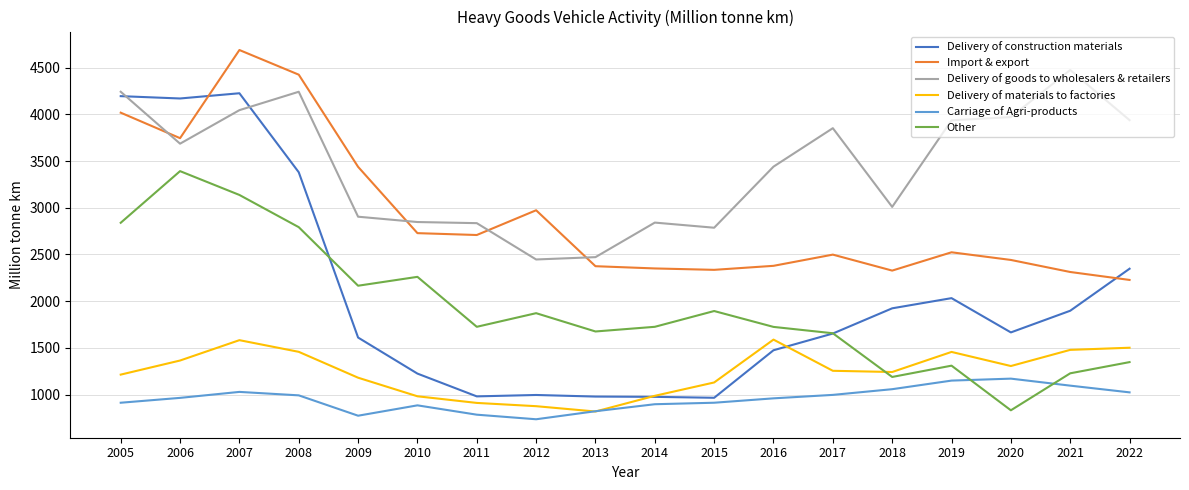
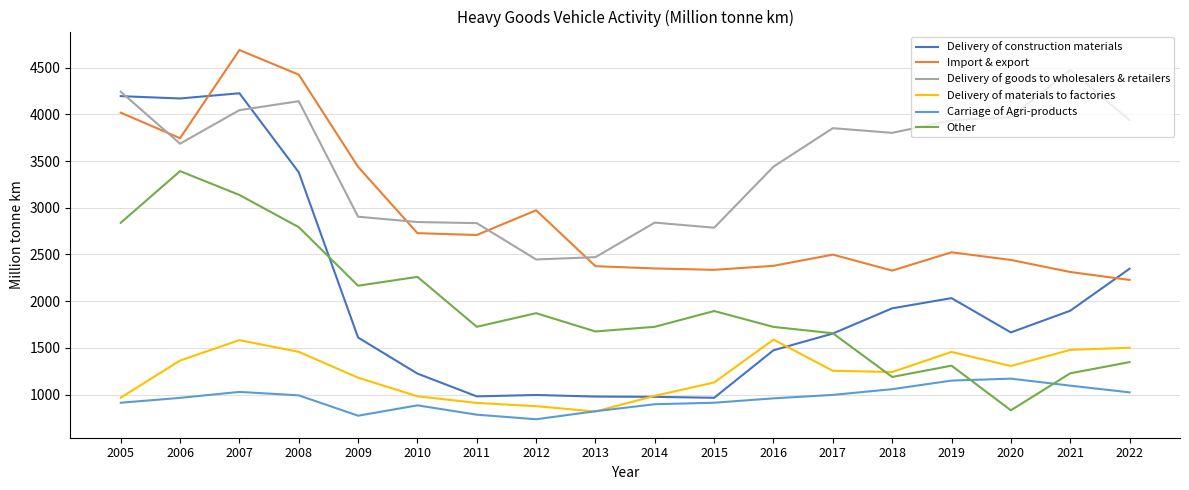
  {
    "Import & export": {
      "2005": 4000,
      "2006": 3700,
      "2007": 4700,
      "2008": 4400,
      "2009": 3400,
      "2010": 2700,
      "2011": 2700,
      "2012": 3000,
      "2013": 2400,
      "2014": 2400,
      "2015": 2300,
      "2016": 2400,
      "2017": 2500,
      "2018": 2300,
      "2019": 2500,
      "2020": 2400,
      "2021": 2300,
      "2022": 2200
    },
    "Delivery of goods to wholesalers & retailers": {
      "2005": 4200,
      "2006": 3700,
      "2007": 4000,
-     "2008": 4200,
+     "2008": 4100,
      "2009": 2900,
      "2010": 2800,
      "2011": 2800,
      "2012": 2400,
      "2013": 2500,
      "2014": 2800,
      "2015": 2800,
      "2016": 3400,
      "2017": 3900,
-     "2018": 3000
+     "2018": 3800
    },
    "Delivery of materials to factories": {
-     "2005": 1200,
+     "2005": 1000,
      "2006": 1400,
      "2007": 1600,
      "2008": 1500,
      "2009": 1200,
      "2010": 1000,
      "2011": 900,
      "2012": 900,
      "2015": 1100,
      "2016": 1600,
      "2017": 1300,
      "2018": 1200,
      "2019": 1500,
      "2020": 1300,
      "2021": 1500,
      "2022": 1500
    },
    "Other": {
      "2005": 2800,
      "2006": 3400,
      "2007": 3100,
      "2008": 2800,
      "2009": 2200,
      "2010": 2300,
      "2011": 1700,
      "2012": 1900,
      "2013": 1700,
      "2014": 1700,
      "2015": 1900,
      "2016": 1700,
      "2018": 1200,
      "2019": 1300,
      "2020": 800,
      "2021": 1200,
      "2022": 1300
    }
  }
